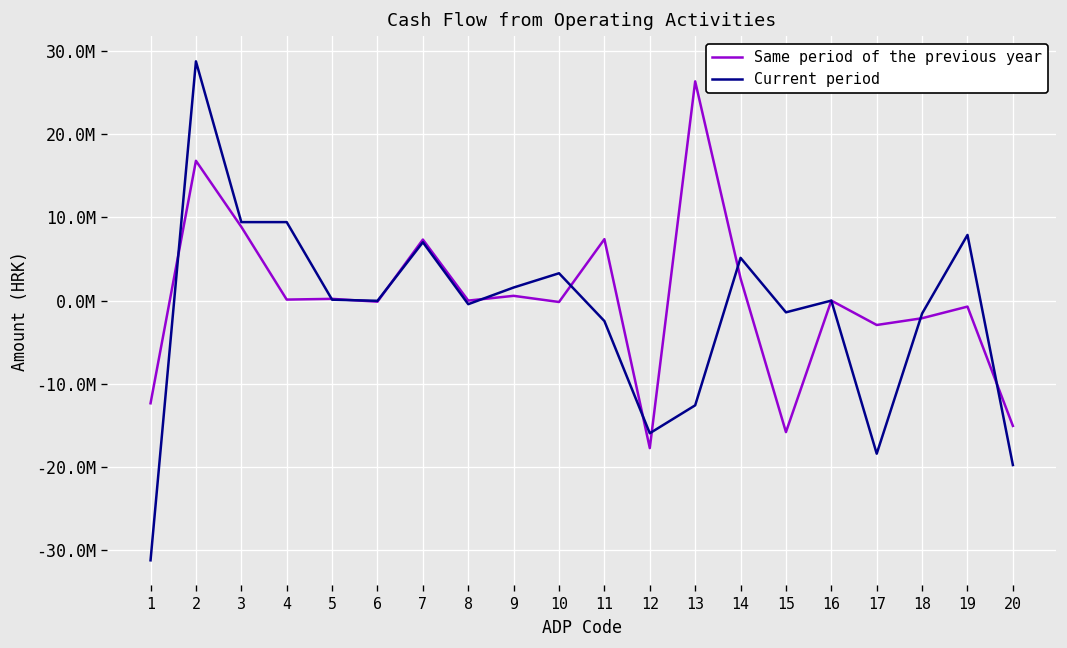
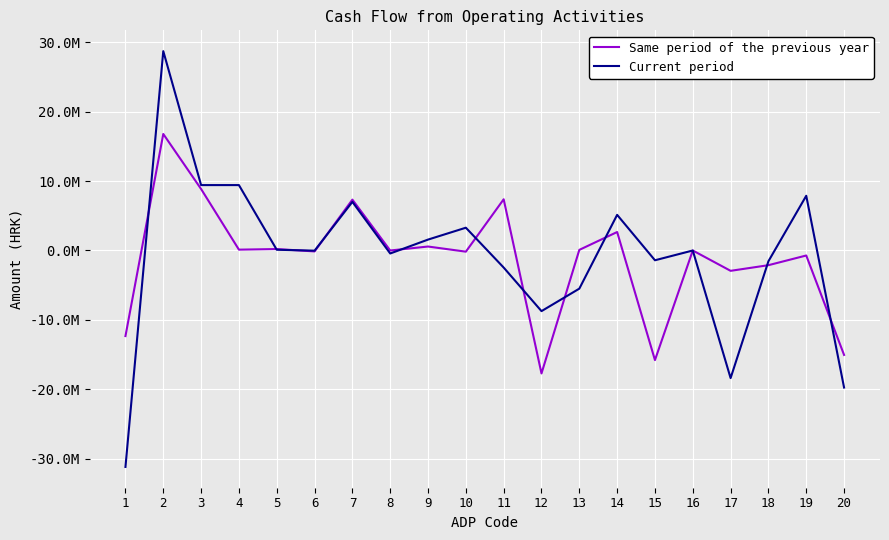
  {
    "Same period of the previous year": {
      "1": -12000000,
      "2": 17000000,
      "3": 9000000,
      "4": 0,
      "8": 0,
      "9": 1000000,
      "10": 0,
      "11": 7000000,
      "12": -18000000,
-     "13": 26000000,
+     "13": 0,
      "14": 3000000,
      "15": -16000000,
      "17": -3000000,
      "18": -2000000,
      "19": -1000000,
      "20": -15000000
    },
    "Current period": {
      "1": -31000000,
      "2": 29000000,
      "3": 9000000,
      "4": 9000000,
      "8": 0,
      "9": 2000000,
      "10": 3000000,
      "11": -2000000,
-     "12": -16000000,
-     "13": -13000000,
+     "12": -9000000,
+     "13": -5000000,
      "14": 5000000,
      "15": -1000000,
      "17": -18000000,
      "18": -2000000,
      "19": 8000000,
      "20": -20000000
    }
  }
